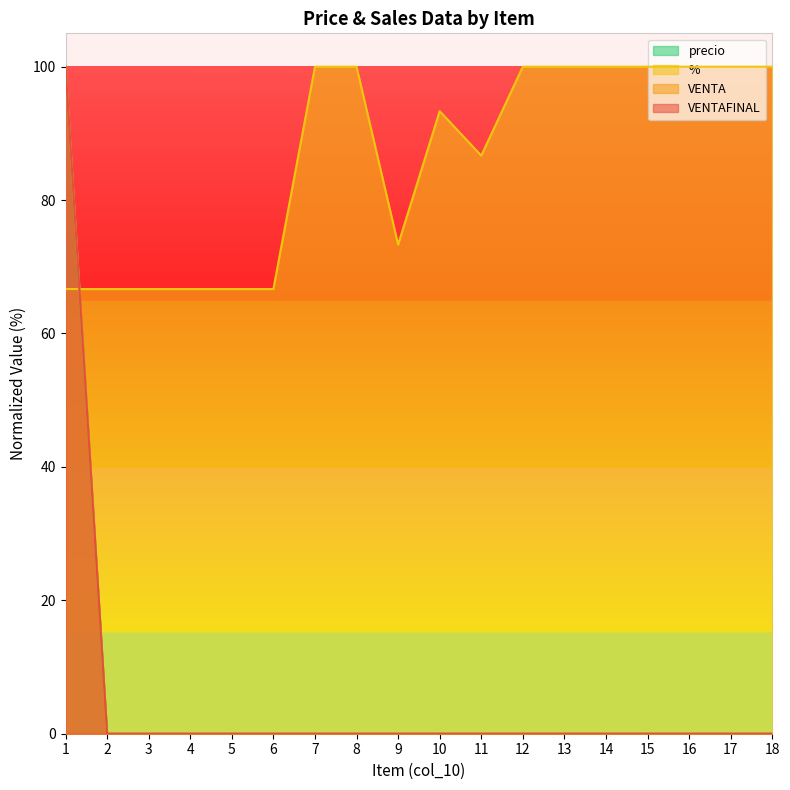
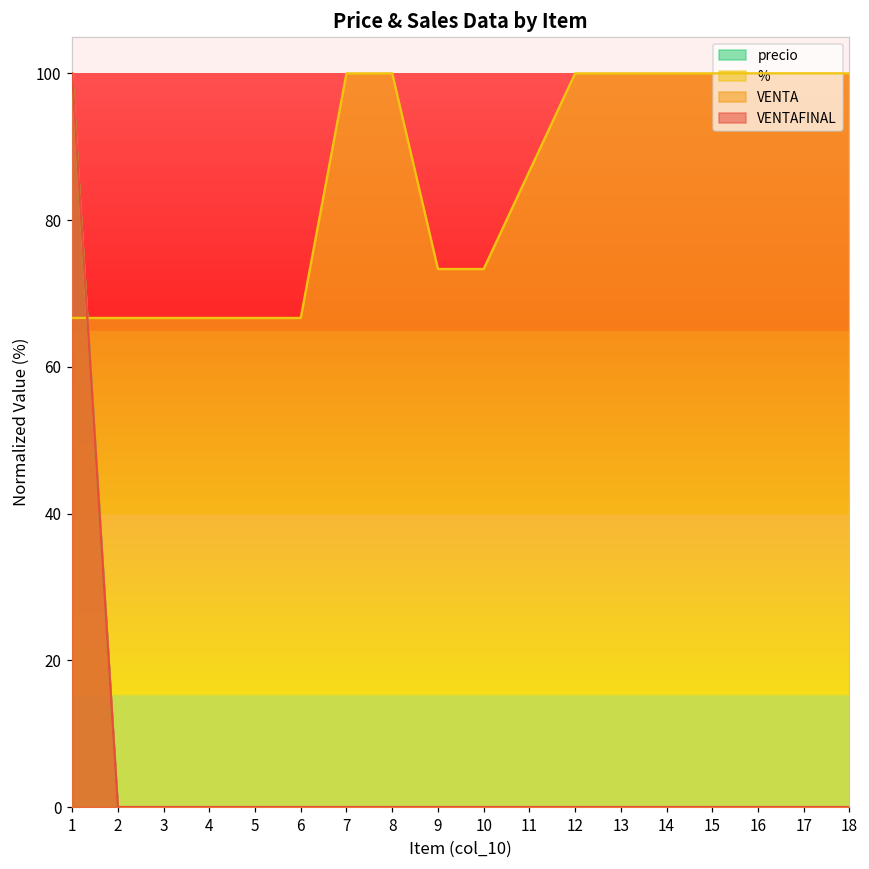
  {
    "VENTAFINAL": {
      "1": 100,
      "2": 0,
      "3": 0,
      "4": 0,
      "5": 0,
      "6": 0,
      "7": 0,
      "8": 0,
      "9": 0,
      "10": 0,
      "11": 0,
      "12": 0,
      "13": 0,
      "14": 0,
      "15": 0,
      "16": 0,
      "17": 0,
      "18": 0
    },
    "%": {
      "1": 67,
      "2": 67,
      "3": 67,
      "4": 67,
      "5": 67,
      "6": 67,
      "7": 100,
      "8": 100,
      "9": 73,
-     "10": 93,
+     "10": 73,
      "11": 87,
      "12": 100,
      "13": 100,
      "14": 100,
      "15": 100,
      "18": 100
    }
  }
